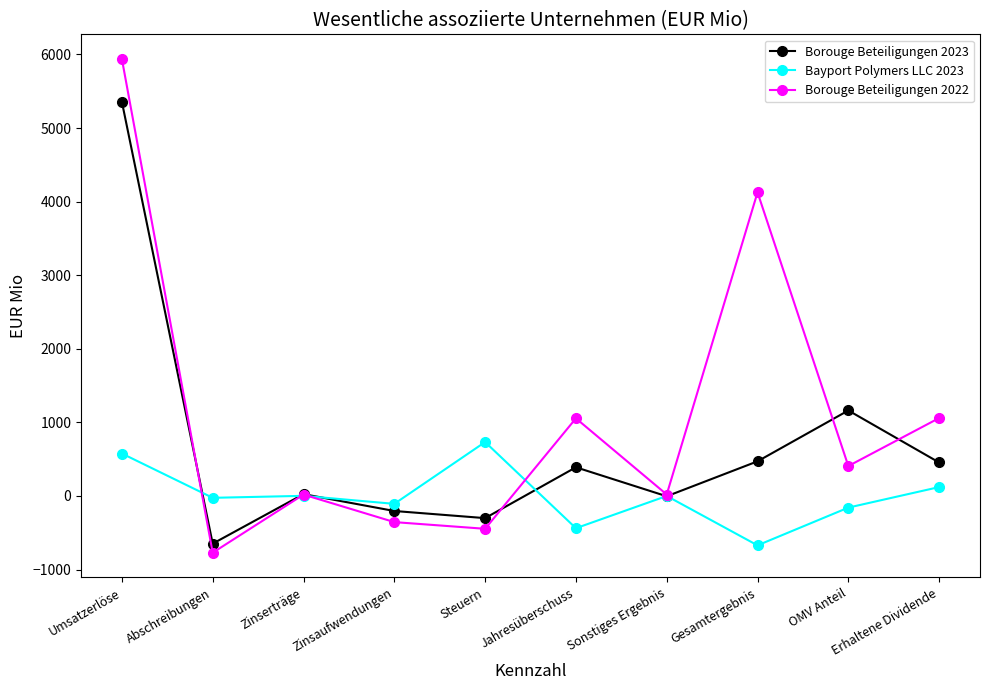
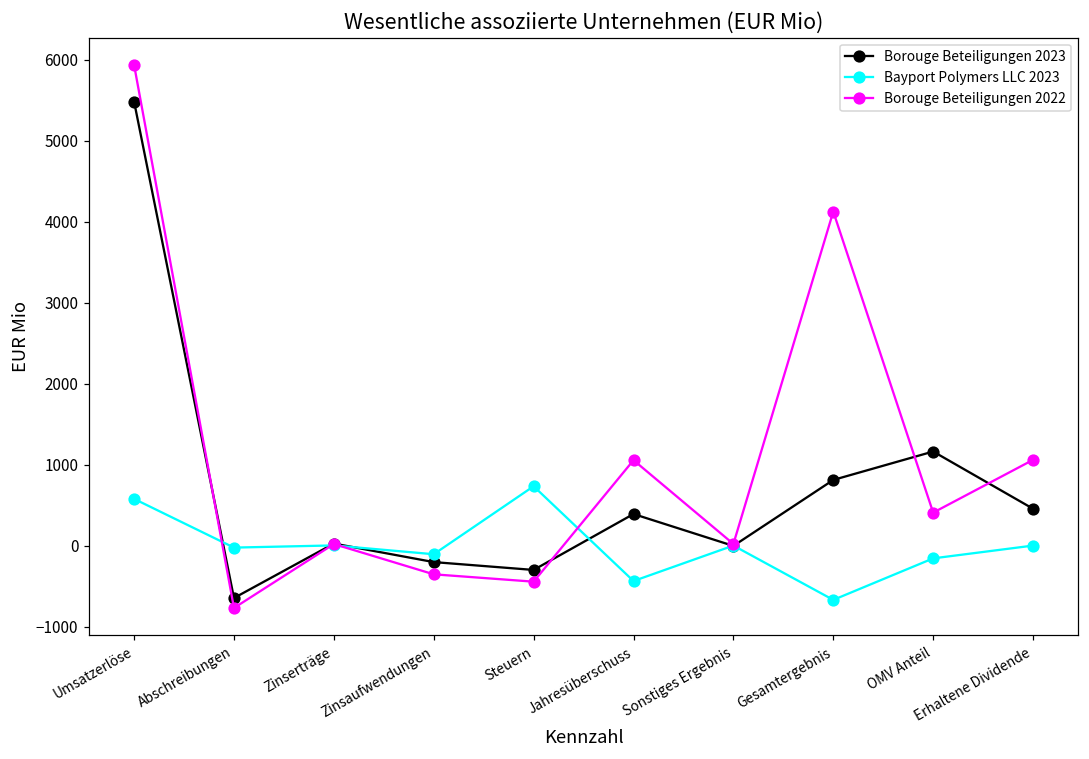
  {
    "Borouge Beteiligungen 2023": {
-     "Umsatzerlöse": 5400,
+     "Umsatzerlöse": 5500,
      "Abschreibungen": -600,
      "Zinsaufwendungen": -200,
      "Steuern": -300,
      "Jahresüberschuss": 400,
-     "Gesamtergebnis": 500,
+     "Gesamtergebnis": 800,
      "OMV Anteil": 1200,
      "Erhaltene Dividende": 500
    },
    "Bayport Polymers LLC 2023": {
      "Umsatzerlöse": 600,
      "Abschreibungen": 0,
      "Zinsaufwendungen": -100,
      "Steuern": 700,
      "Jahresüberschuss": -400,
      "Gesamtergebnis": -700,
      "OMV Anteil": -200,
-     "Erhaltene Dividende": 100
+     "Erhaltene Dividende": 0
    },
    "Borouge Beteiligungen 2022": {
      "Umsatzerlöse": 5900,
      "Abschreibungen": -800,
      "Zinsaufwendungen": -400,
      "Steuern": -400,
      "Jahresüberschuss": 1100,
      "Gesamtergebnis": 4100,
      "OMV Anteil": 400,
      "Erhaltene Dividende": 1100
    }
  }
